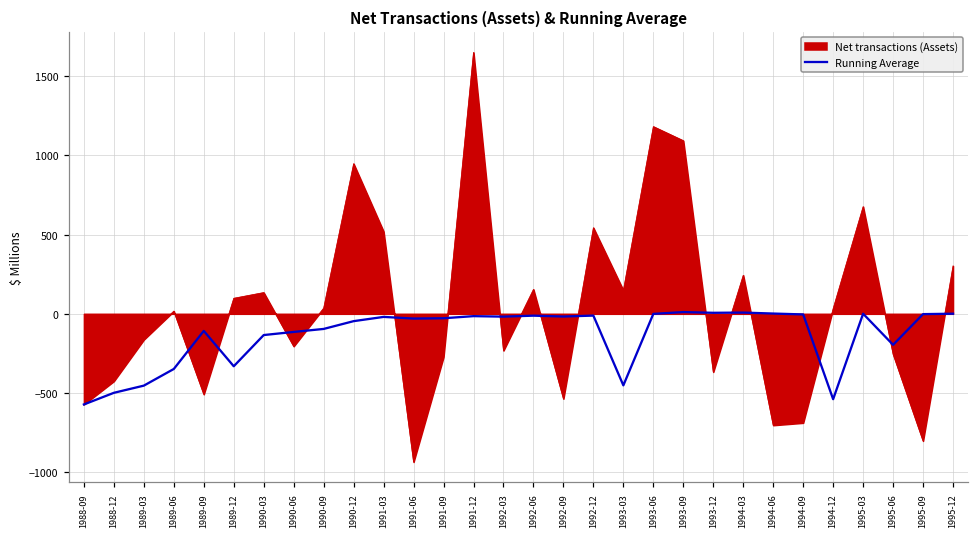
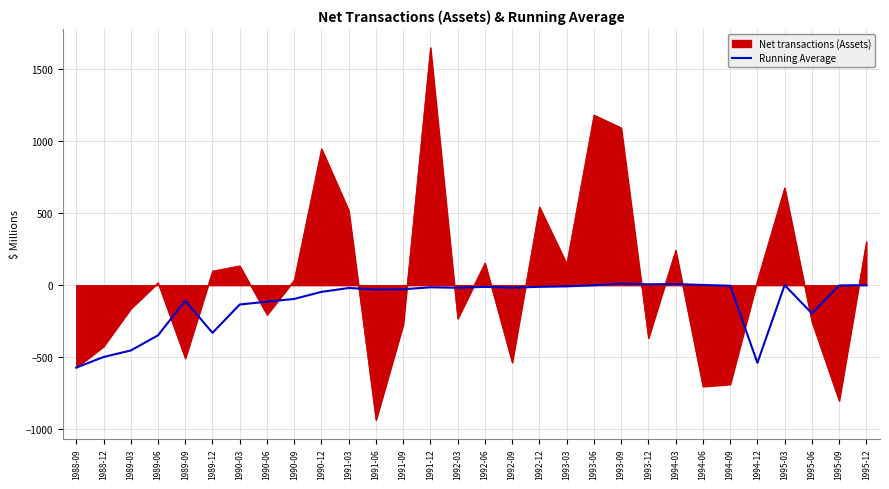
  {
    "Running Average": {
      "1988-12": -500,
      "1989-03": -450,
      "1989-06": -350,
      "1989-09": -110,
      "1989-12": -330,
      "1990-03": -130,
      "1990-06": -110,
      "1990-09": -100,
      "1990-12": -50,
      "1991-03": -20,
      "1991-06": -30,
      "1991-09": -30,
      "1991-12": -10,
      "1992-03": -20,
      "1992-06": -10,
      "1992-12": -10,
-     "1993-03": -450,
+     "1993-03": -10,
      "1993-06": 0,
      "1993-09": 10,
      "1994-03": 10,
      "1994-12": -540,
      "1995-03": 0,
      "1995-06": -200,
      "1995-12": 0
    }
  }
